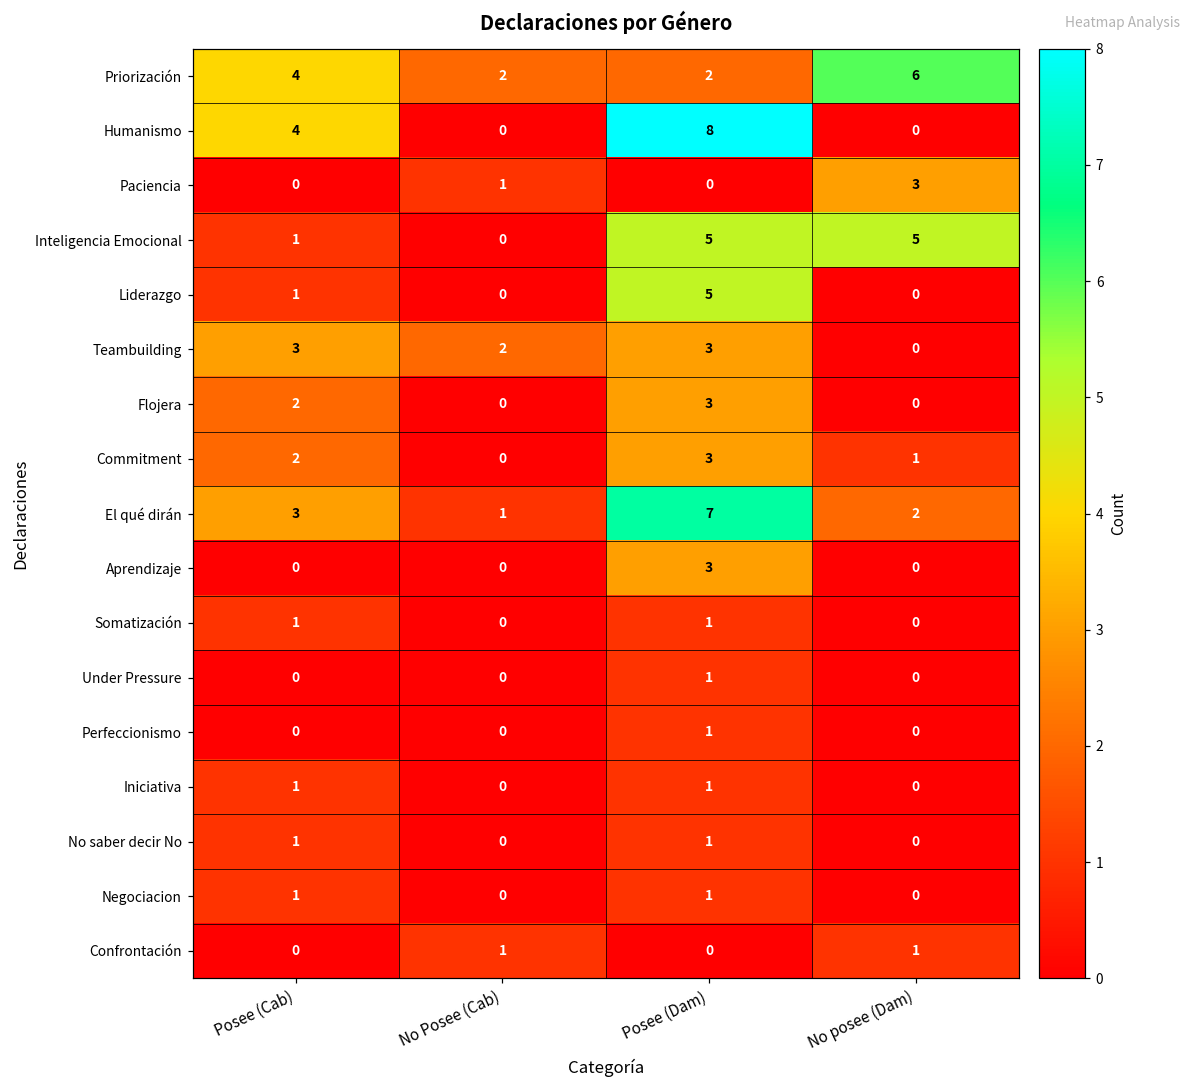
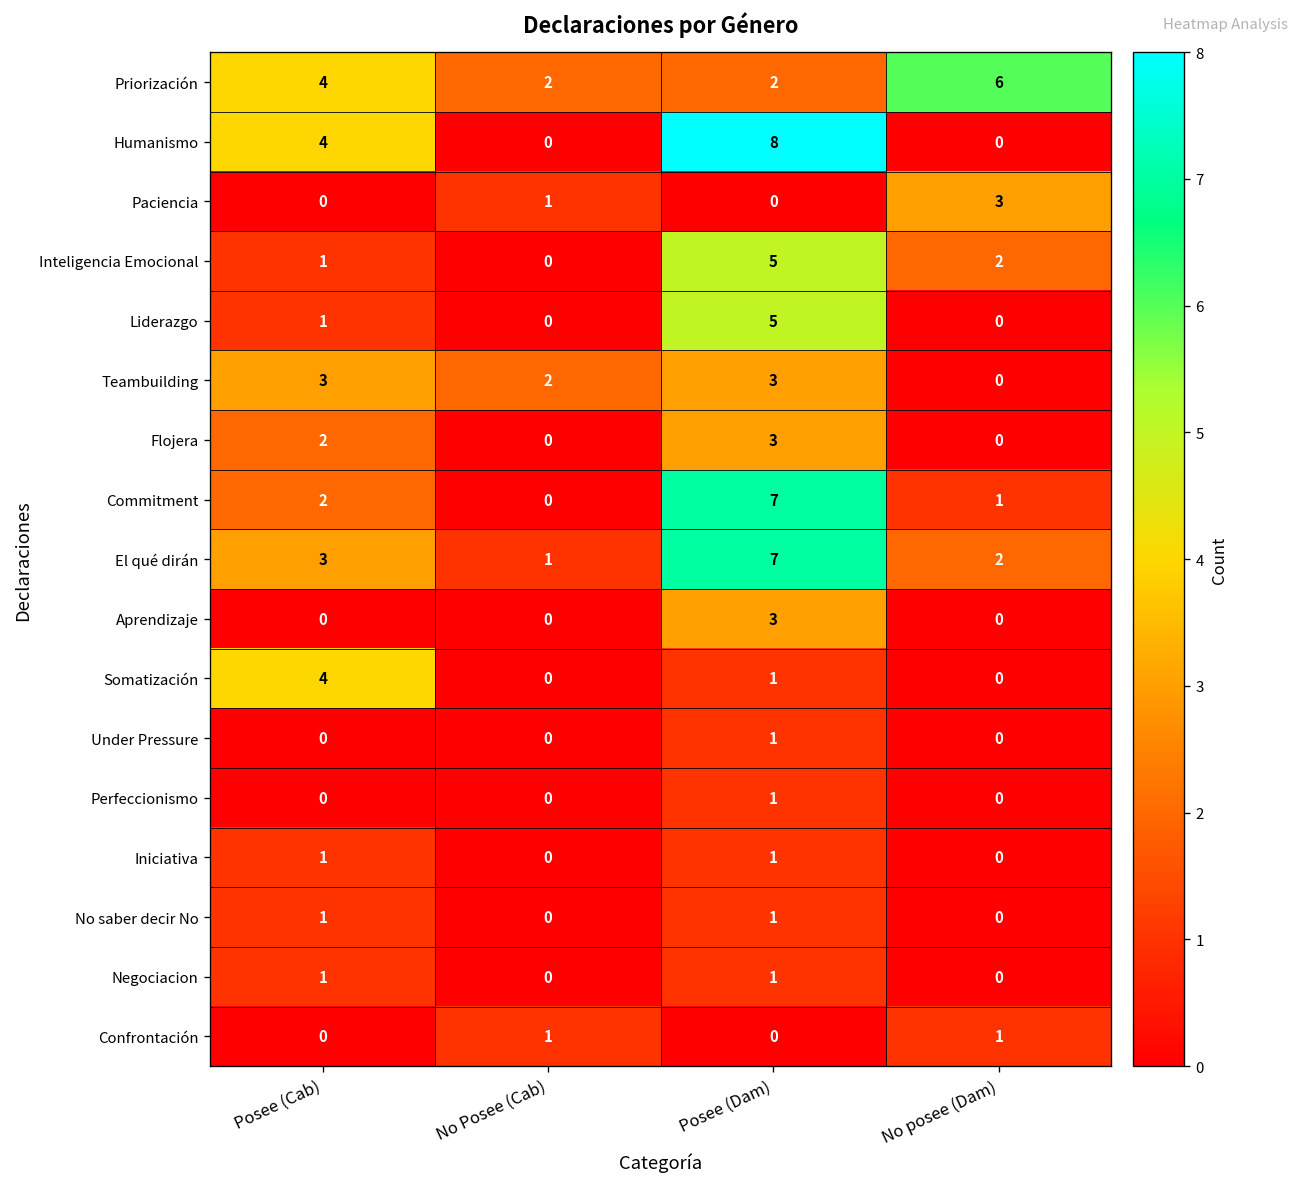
  {
    "Priorización": {
      "Posee (Cab)": 4,
      "No Posee (Cab)": 2,
      "Posee (Dam)": 2,
      "No posee (Dam)": 6
    },
    "Humanismo": {
      "Posee (Cab)": 4,
      "No Posee (Cab)": 0,
      "Posee (Dam)": 8,
      "No posee (Dam)": 0
    },
    "Paciencia": {
      "Posee (Cab)": 0,
      "No Posee (Cab)": 1,
      "Posee (Dam)": 0,
      "No posee (Dam)": 3
    },
    "Inteligencia Emocional": {
      "Posee (Cab)": 1,
      "No Posee (Cab)": 0,
      "Posee (Dam)": 5,
-     "No posee (Dam)": 5
+     "No posee (Dam)": 2
    },
    "Liderazgo": {
      "Posee (Cab)": 1,
      "No Posee (Cab)": 0,
      "Posee (Dam)": 5,
      "No posee (Dam)": 0
    },
    "Teambuilding": {
      "Posee (Cab)": 3,
      "No Posee (Cab)": 2,
      "Posee (Dam)": 3,
      "No posee (Dam)": 0
    },
    "Flojera": {
      "Posee (Cab)": 2,
      "No Posee (Cab)": 0,
      "Posee (Dam)": 3,
      "No posee (Dam)": 0
    },
    "Commitment": {
      "Posee (Cab)": 2,
      "No Posee (Cab)": 0,
-     "Posee (Dam)": 3,
+     "Posee (Dam)": 7,
      "No posee (Dam)": 1
    },
    "El qué dirán": {
      "Posee (Cab)": 3,
      "No Posee (Cab)": 1,
      "Posee (Dam)": 7,
      "No posee (Dam)": 2
    },
    "Aprendizaje": {
      "Posee (Cab)": 0,
      "No Posee (Cab)": 0,
      "Posee (Dam)": 3,
      "No posee (Dam)": 0
    },
    "Somatización": {
-     "Posee (Cab)": 1,
+     "Posee (Cab)": 4,
      "No Posee (Cab)": 0,
      "Posee (Dam)": 1,
      "No posee (Dam)": 0
    },
    "Under Pressure": {
      "Posee (Cab)": 0,
      "No Posee (Cab)": 0,
      "Posee (Dam)": 1,
      "No posee (Dam)": 0
    },
    "Perfeccionismo": {
      "Posee (Cab)": 0,
      "No Posee (Cab)": 0,
      "Posee (Dam)": 1,
      "No posee (Dam)": 0
    },
    "Iniciativa": {
      "Posee (Cab)": 1,
      "No Posee (Cab)": 0,
      "Posee (Dam)": 1,
      "No posee (Dam)": 0
    },
    "No saber decir No": {
      "Posee (Cab)": 1,
      "No Posee (Cab)": 0,
      "Posee (Dam)": 1,
      "No posee (Dam)": 0
    },
    "Negociacion": {
      "Posee (Cab)": 1,
      "No Posee (Cab)": 0,
      "Posee (Dam)": 1,
      "No posee (Dam)": 0
    },
    "Confrontación": {
      "Posee (Cab)": 0,
      "No Posee (Cab)": 1,
      "Posee (Dam)": 0,
      "No posee (Dam)": 1
    }
  }
